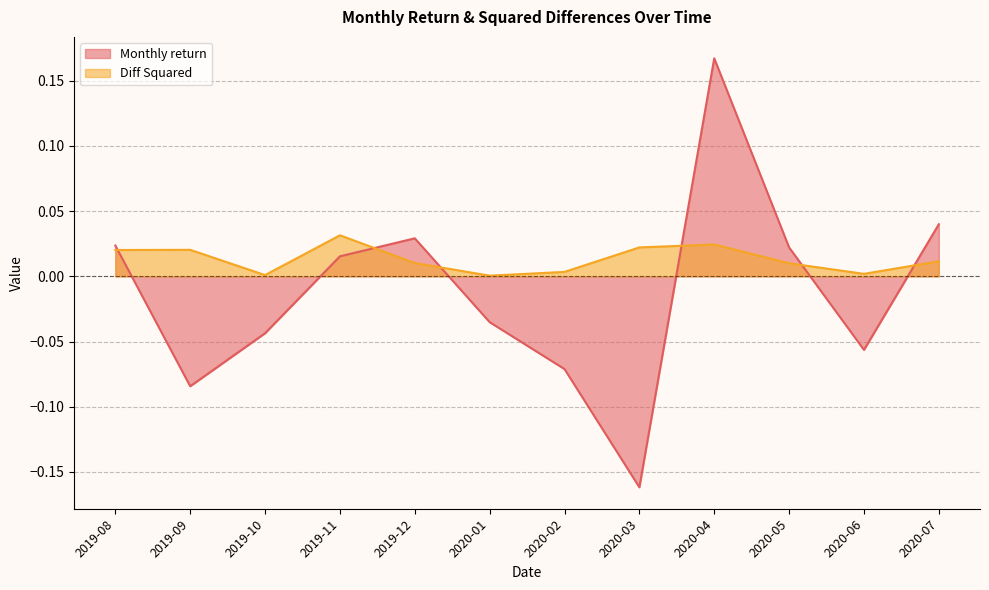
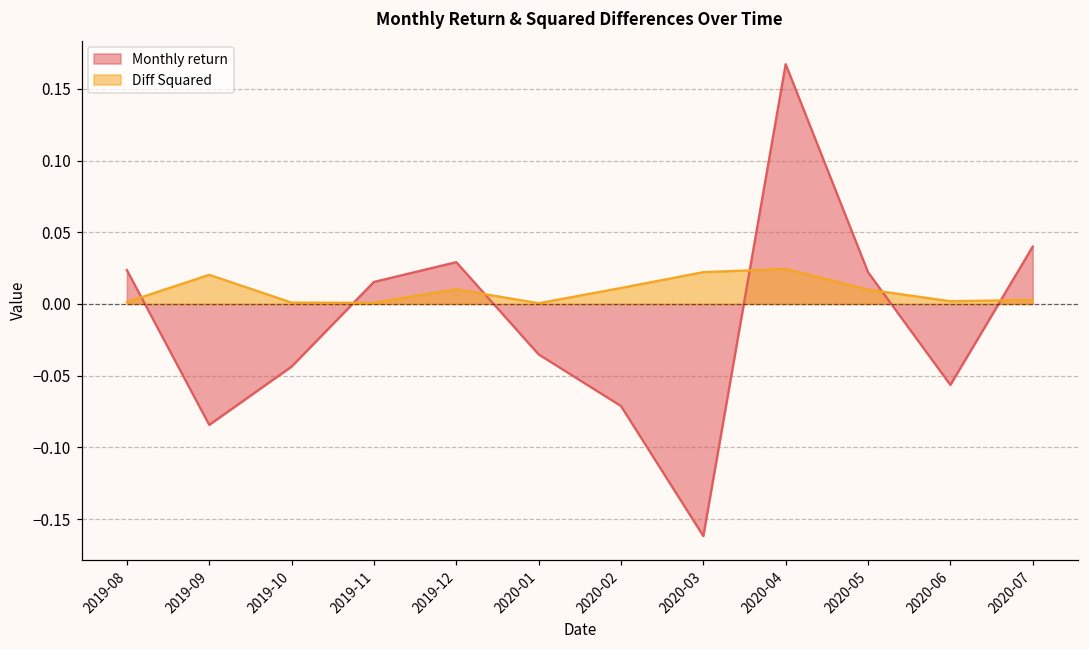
  {
    "Diff Squared": {
-     "2019-08": 0.020,
+     "2019-08": 0.001,
      "2019-09": 0.020,
-     "2019-11": 0.031,
+     "2019-11": 0.001,
      "2019-12": 0.010,
-     "2020-02": 0.003,
+     "2020-02": 0.011,
      "2020-03": 0.022,
      "2020-04": 0.024,
      "2020-05": 0.010,
-     "2020-07": 0.012
+     "2020-07": 0.003
    }
  }
